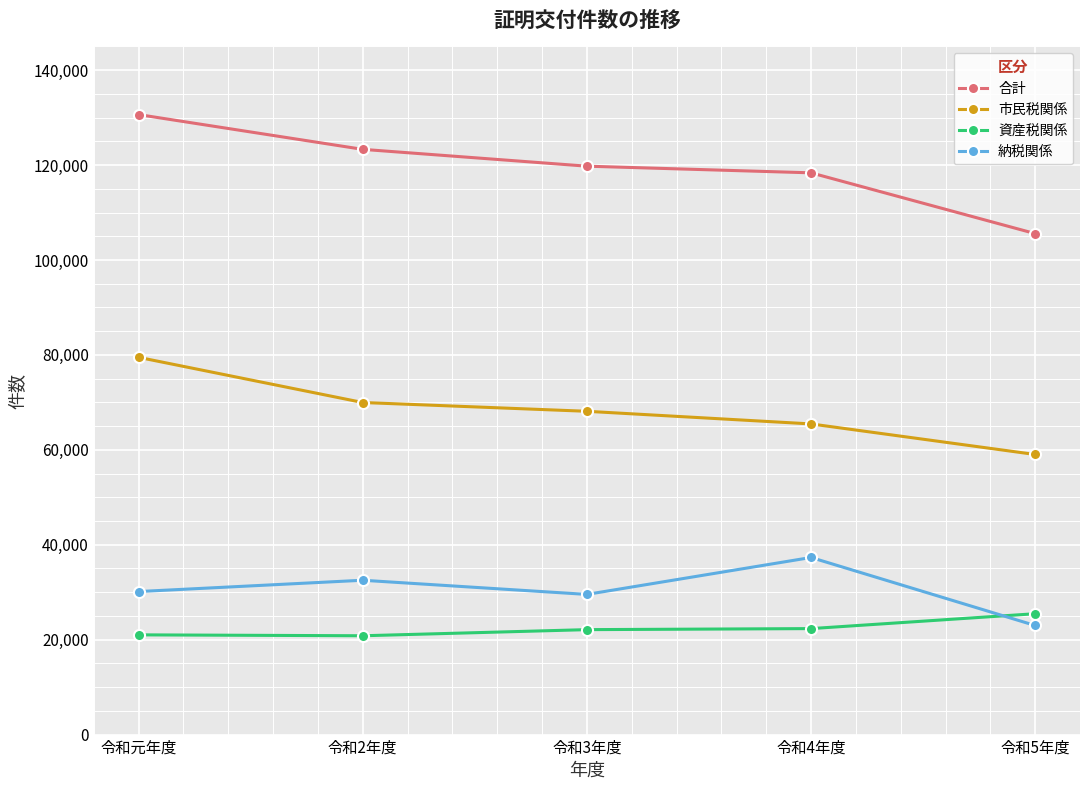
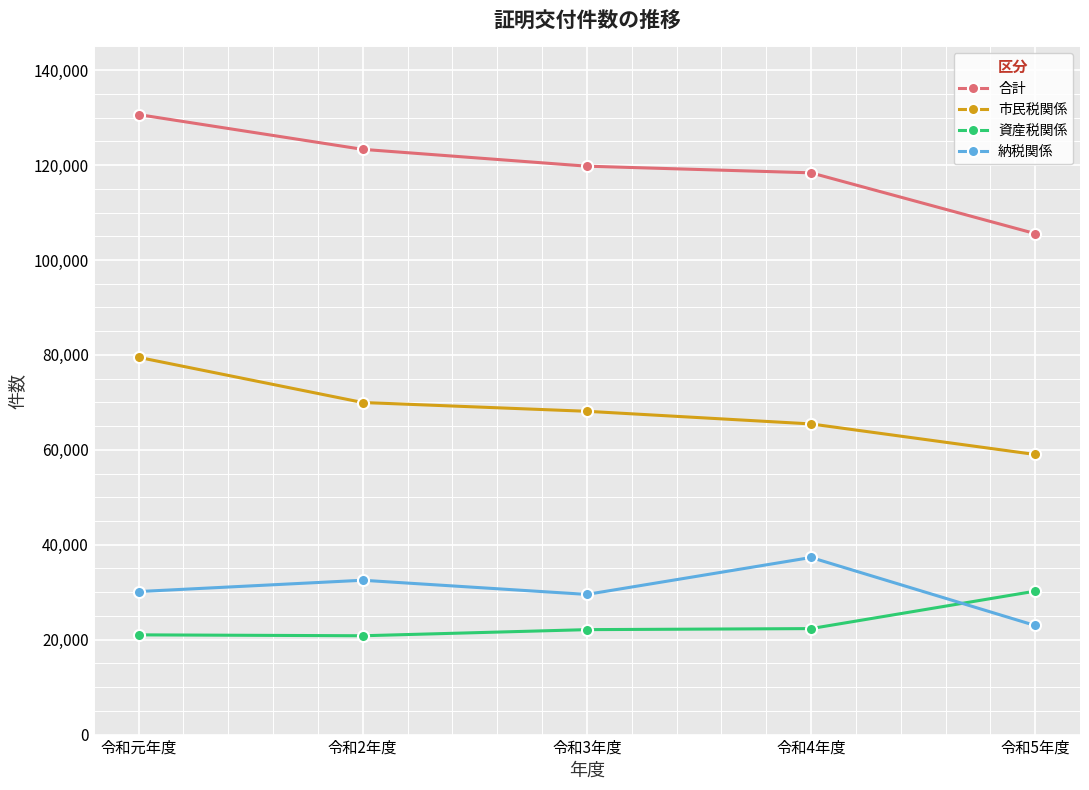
  {
    "合計": {
      "令和元年度": "131,000",
      "令和2年度": "123,000",
      "令和3年度": "120,000",
      "令和4年度": "118,000",
      "令和5年度": "106,000"
    },
    "市民税関係": {
      "令和元年度": "79,000",
      "令和2年度": "70,000",
      "令和3年度": "68,000",
      "令和4年度": "65,000",
      "令和5年度": "59,000"
    },
    "資産税関係": {
      "令和元年度": "21,000",
      "令和2年度": "21,000",
      "令和3年度": "22,000",
      "令和4年度": "22,000",
-     "令和5年度": "25,000"
+     "令和5年度": "30,000"
    },
    "納税関係": {
      "令和元年度": "30,000",
      "令和2年度": "33,000",
      "令和3年度": "30,000",
      "令和4年度": "37,000",
      "令和5年度": "23,000"
    }
  }
